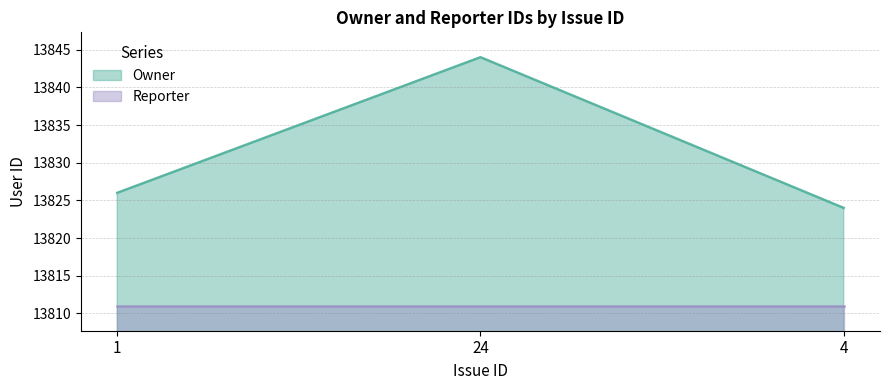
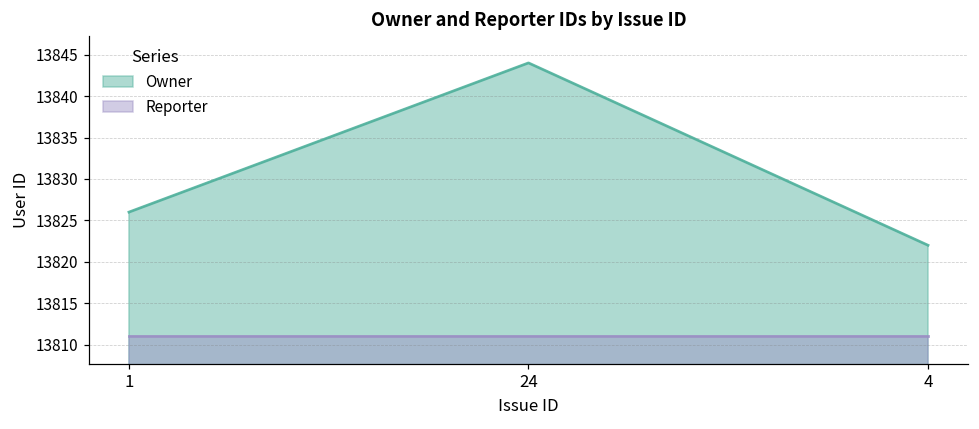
  {
    "Owner": {
      "1": 13826,
      "24": 13844,
-     "4": 13824
+     "4": 13822
    },
    "Reporter": {
      "1": 13811,
      "24": 13811,
      "4": 13811
    }
  }
